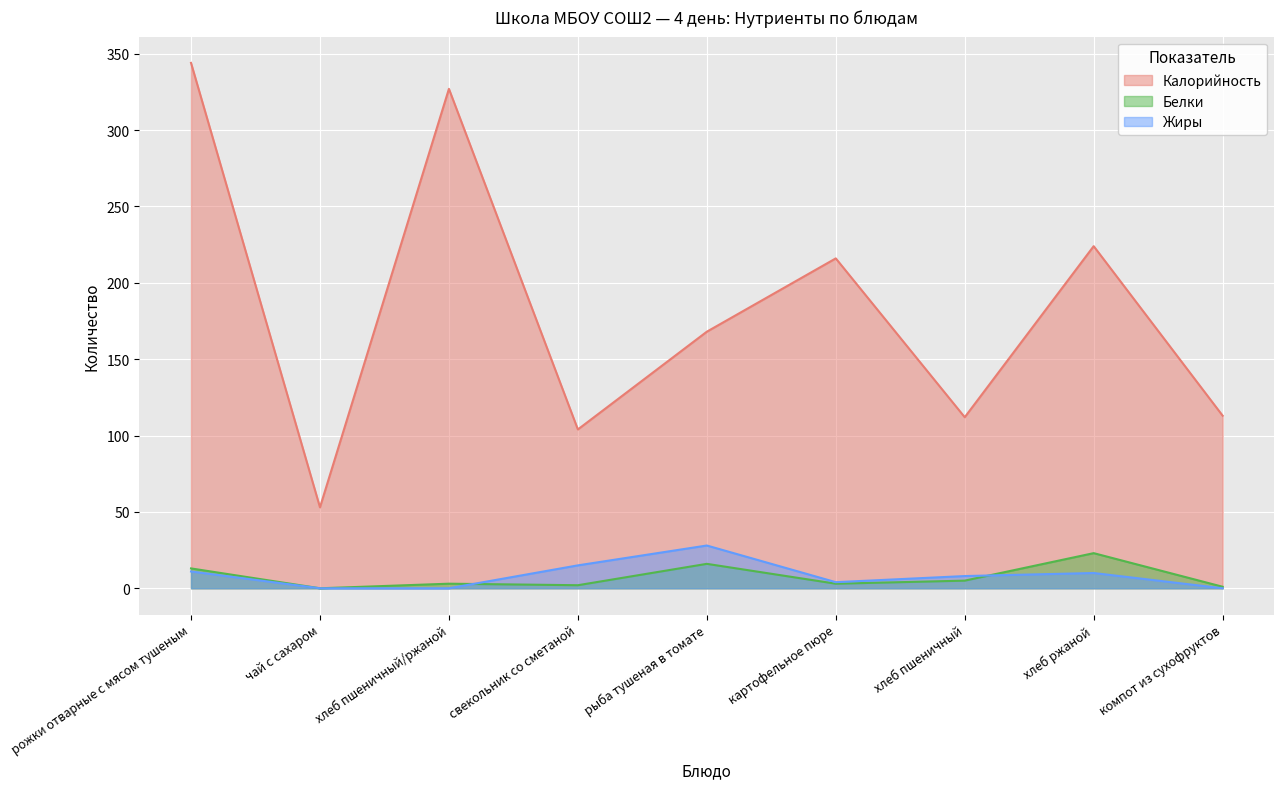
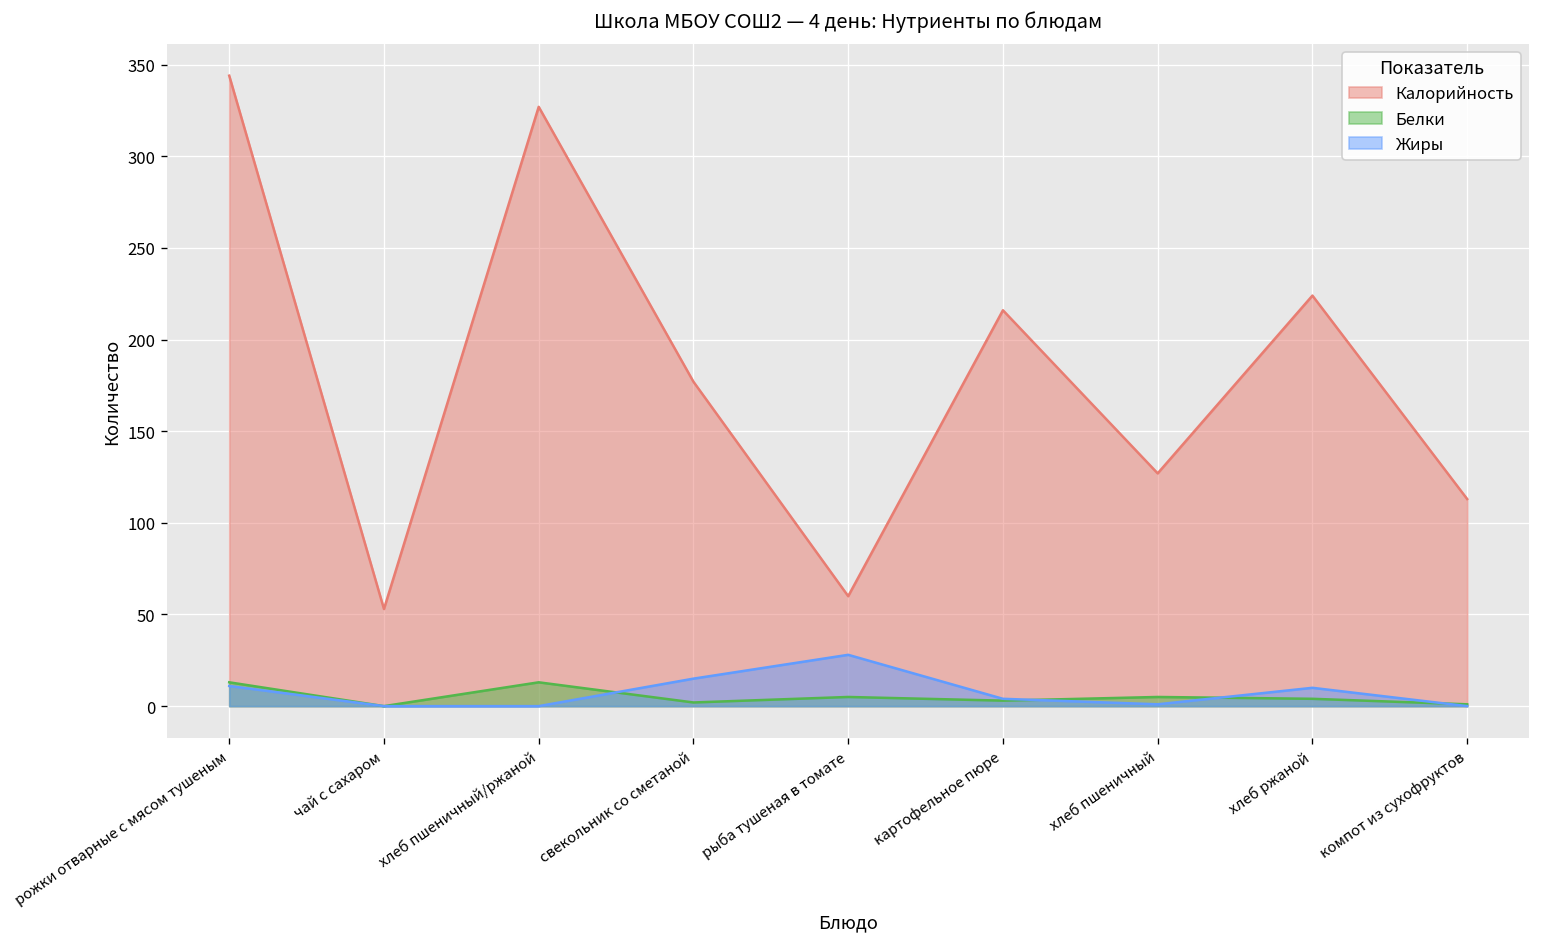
  {
    "Калорийность": {
      "рожки отварные с мясом тушеным": 344,
      "чай с сахаром": 53,
      "хлеб пшеничный/ржаной": 327,
-     "свекольник со сметаной": 104,
-     "рыба тушеная в томате": 168,
+     "свекольник со сметаной": 177,
+     "рыба тушеная в томате": 60,
      "картофельное пюре": 216,
-     "хлеб пшеничный": 112,
+     "хлеб пшеничный": 127,
      "хлеб ржаной": 224,
      "компот из сухофруктов": 113
    },
    "Белки": {
      "рожки отварные с мясом тушеным": 13,
-     "хлеб пшеничный/ржаной": 3,
+     "хлеб пшеничный/ржаной": 13,
      "свекольник со сметаной": 2,
-     "рыба тушеная в томате": 16,
+     "рыба тушеная в томате": 5,
      "хлеб пшеничный": 5,
-     "хлеб ржаной": 23
+     "хлеб ржаной": 4
    },
    "Жиры": {
      "рожки отварные с мясом тушеным": 11,
      "хлеб пшеничный/ржаной": 0,
      "свекольник со сметаной": 15,
      "рыба тушеная в томате": 28,
-     "хлеб пшеничный": 8,
+     "хлеб пшеничный": 1,
      "хлеб ржаной": 10
    }
  }
